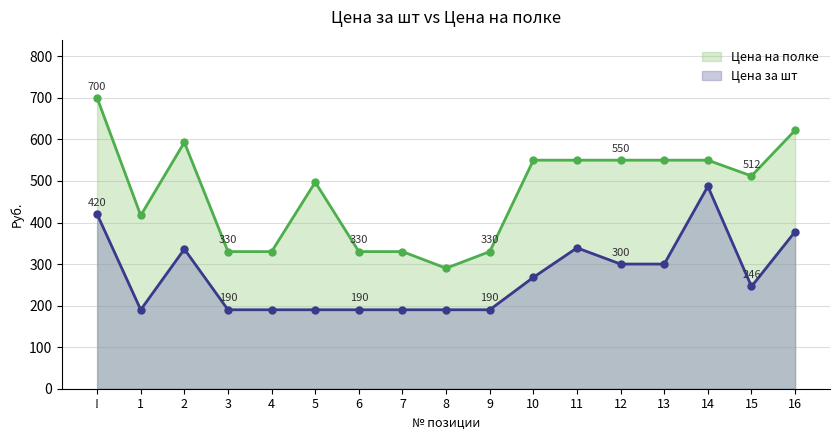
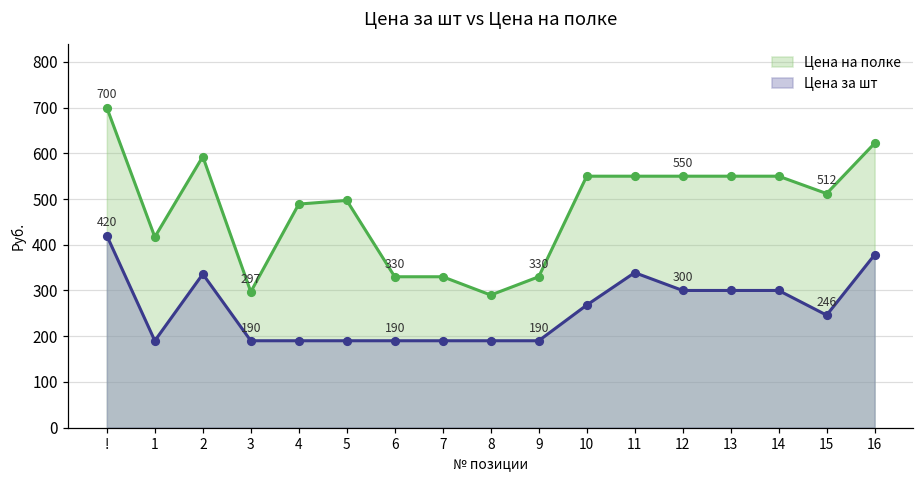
  {
    "Цена на полке": {
      "!": 700,
-     "3": 330,
-     "4": 330,
+     "3": 297,
+     "4": 490,
      "6": 330,
      "9": 330,
      "12": 550,
      "15": 512
    },
    "Цена за шт": {
      "1": 190,
      "2": 340,
      "4": 190,
      "5": 190,
      "7": 190,
      "8": 190,
      "10": 270,
      "11": 340,
      "13": 300,
-     "14": 490,
+     "14": 300,
      "16": 380
    }
  }
